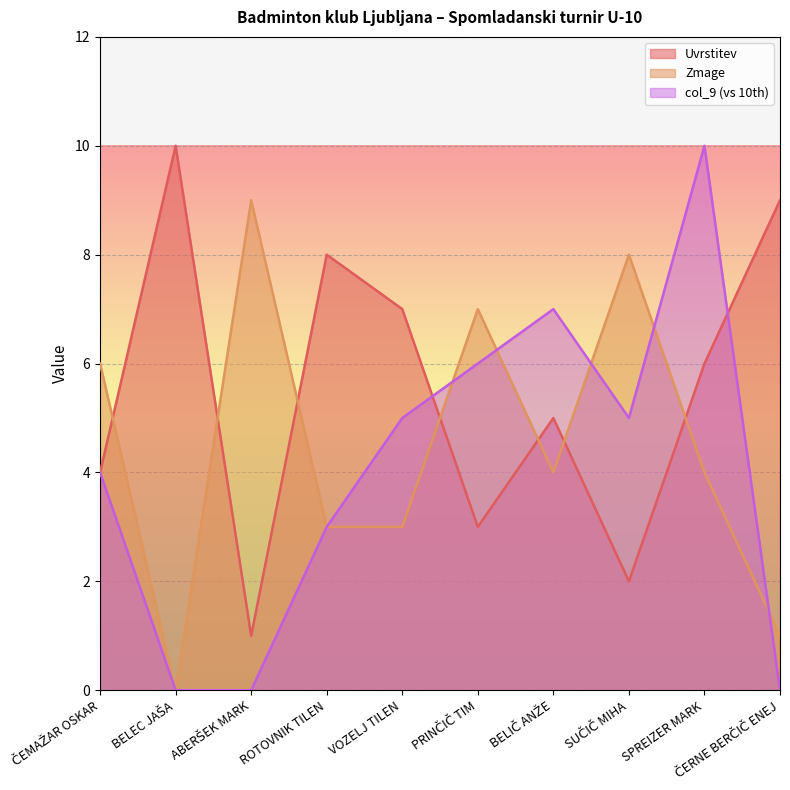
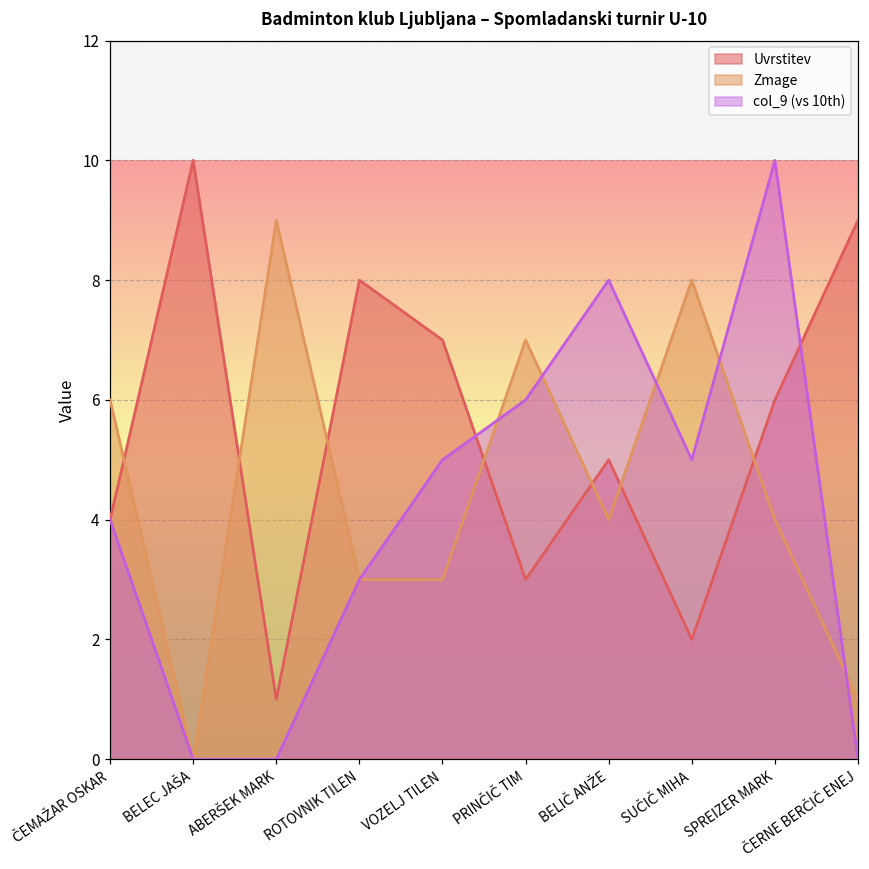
  {
    "col_9 (vs 10th)": {
      "ABERŠEK MARK": 0,
      "VOZELJ TILEN": 5,
      "PRINČIČ TIM": 6,
-     "BELIČ ANŽE": 7,
+     "BELIČ ANŽE": 8,
      "SUČIČ MIHA": 5,
      "SPREIZER MARK": 10,
      "ČERNE BERČIČ ENEJ": 0
    }
  }
